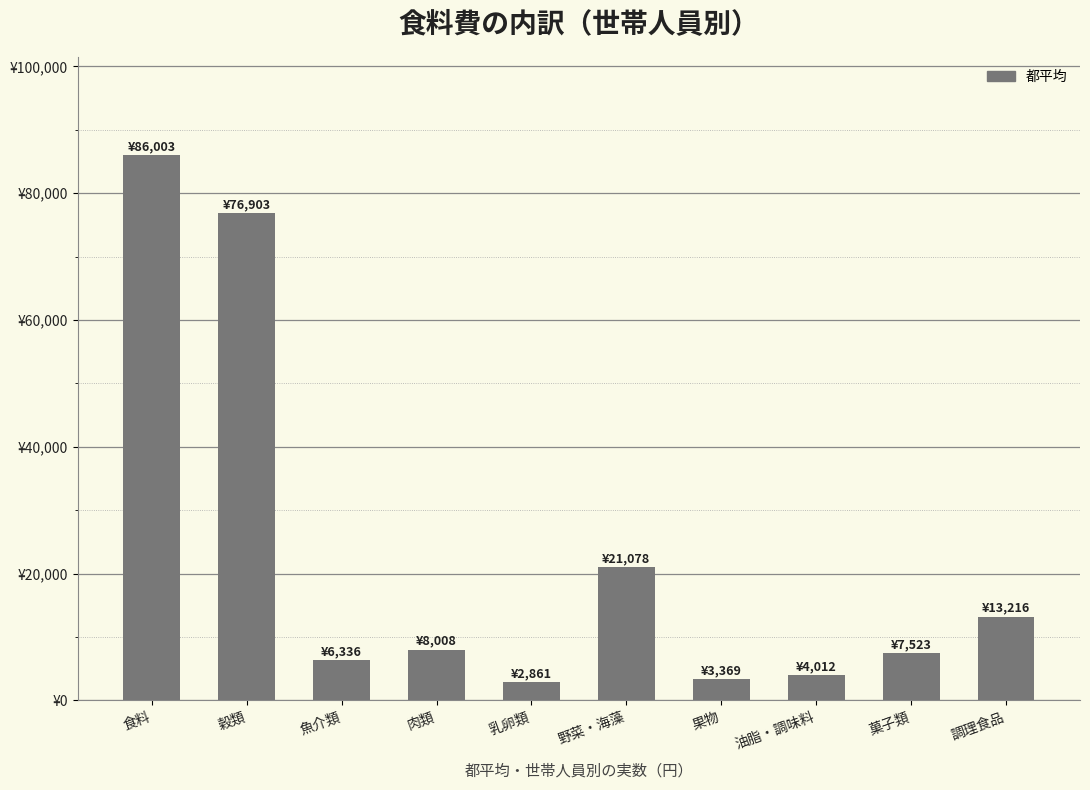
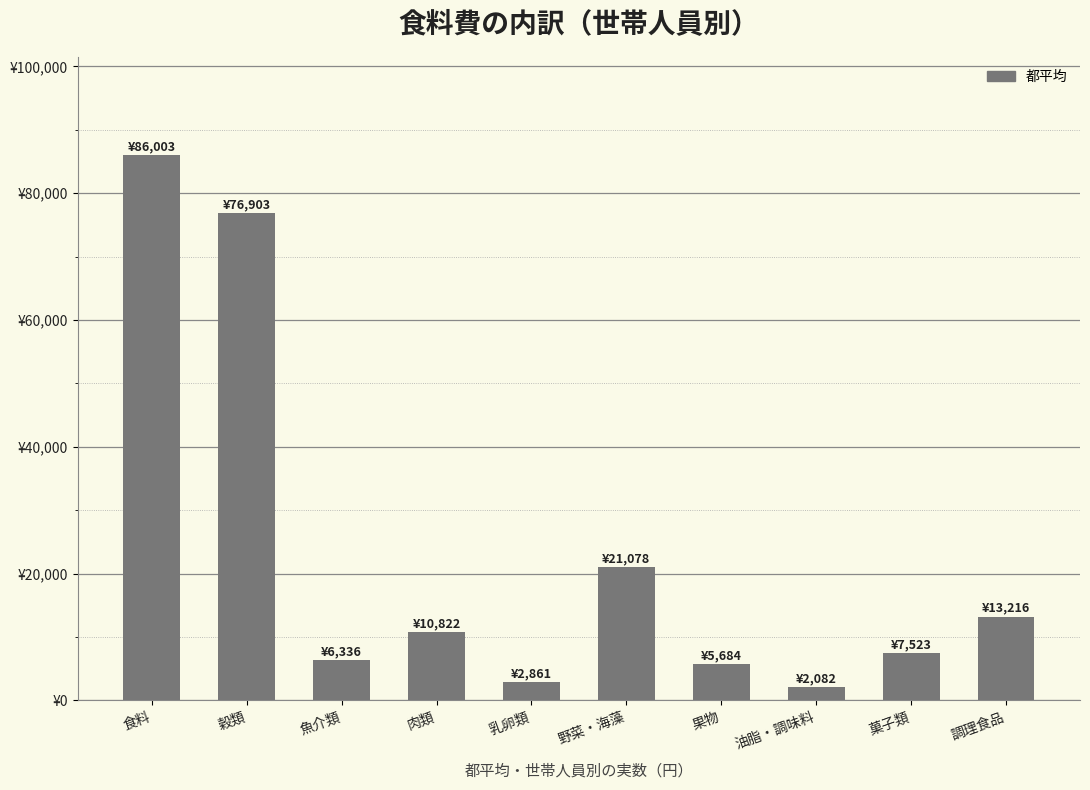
  {
    "食料": "¥86,003",
    "穀類": "¥76,903",
    "魚介類": "¥6,336",
-   "肉類": "¥8,008",
+   "肉類": "¥10,822",
    "乳卵類": "¥2,861",
    "野菜・海藻": "¥21,078",
-   "果物": "¥3,369",
-   "油脂・調味料": "¥4,012",
+   "果物": "¥5,684",
+   "油脂・調味料": "¥2,082",
    "菓子類": "¥7,523",
    "調理食品": "¥13,216"
  }
